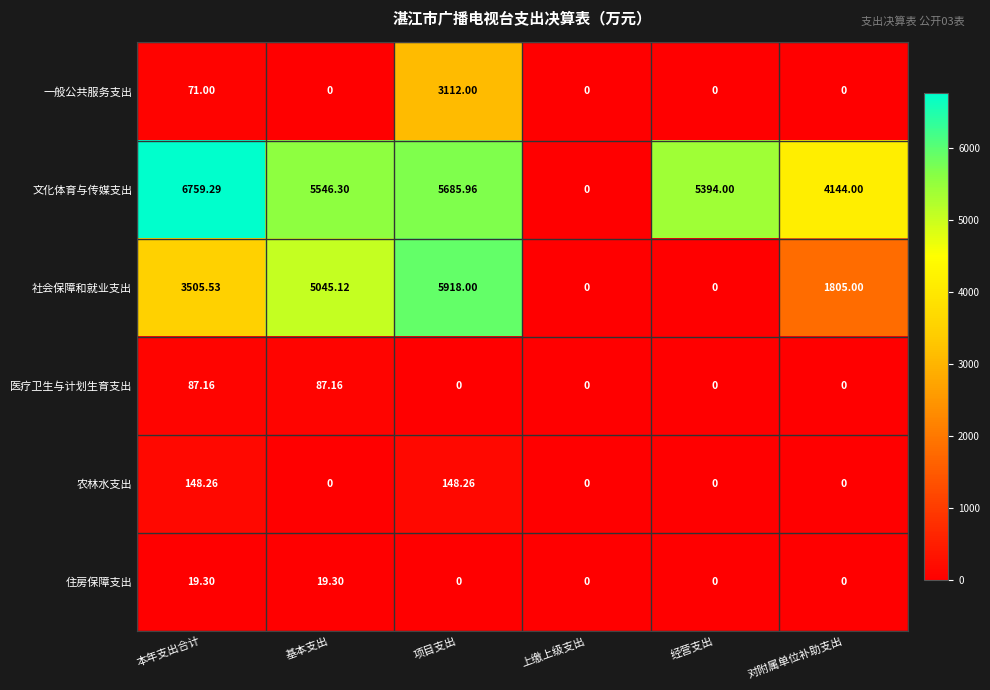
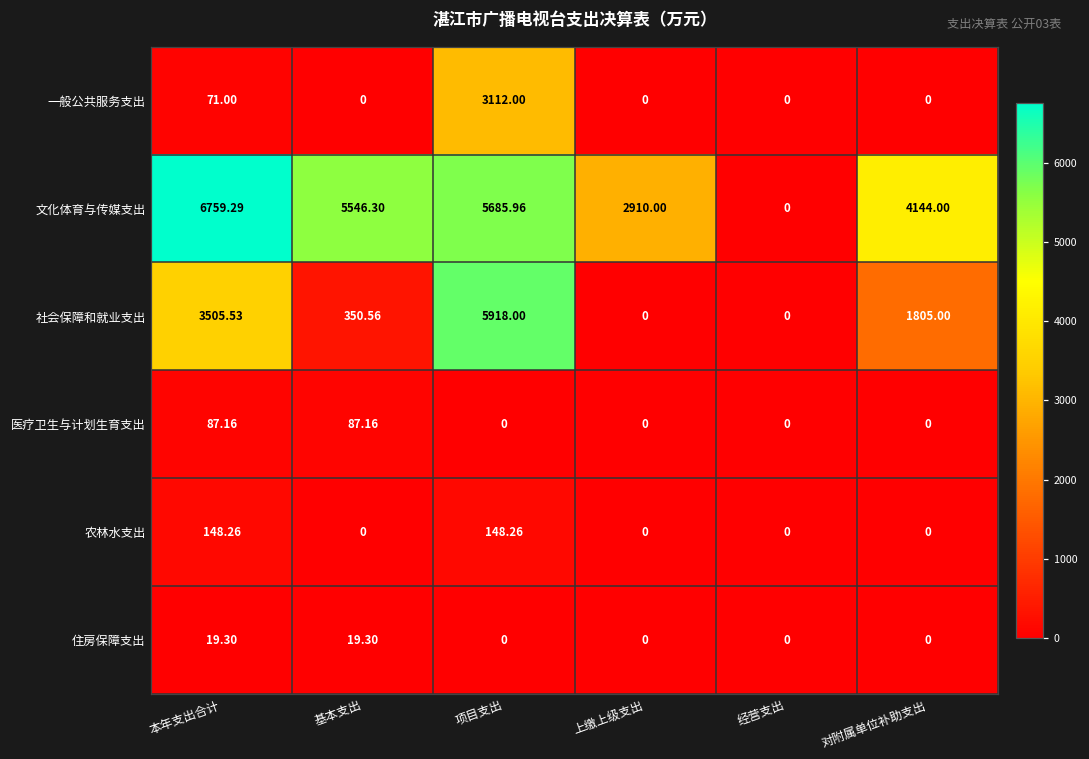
  {
    "一般公共服务支出": {
      "本年支出合计": 71.00,
      "基本支出": 0,
      "项目支出": 3112.00,
      "上缴上级支出": 0,
      "经营支出": 0,
      "对附属单位补助支出": 0
    },
    "文化体育与传媒支出": {
      "本年支出合计": 6759.29,
      "基本支出": 5546.30,
      "项目支出": 5685.96,
-     "上缴上级支出": 0,
-     "经营支出": 5394.00,
+     "上缴上级支出": 2910.00,
+     "经营支出": 0,
      "对附属单位补助支出": 4144.00
    },
    "社会保障和就业支出": {
      "本年支出合计": 3505.53,
-     "基本支出": 5045.12,
+     "基本支出": 350.56,
      "项目支出": 5918.00,
      "上缴上级支出": 0,
      "经营支出": 0,
      "对附属单位补助支出": 1805.00
    },
    "医疗卫生与计划生育支出": {
      "本年支出合计": 87.16,
      "基本支出": 87.16,
      "项目支出": 0,
      "上缴上级支出": 0,
      "经营支出": 0,
      "对附属单位补助支出": 0
    },
    "农林水支出": {
      "本年支出合计": 148.26,
      "基本支出": 0,
      "项目支出": 148.26,
      "上缴上级支出": 0,
      "经营支出": 0,
      "对附属单位补助支出": 0
    },
    "住房保障支出": {
      "本年支出合计": 19.30,
      "基本支出": 19.30,
      "项目支出": 0,
      "上缴上级支出": 0,
      "经营支出": 0,
      "对附属单位补助支出": 0
    }
  }
